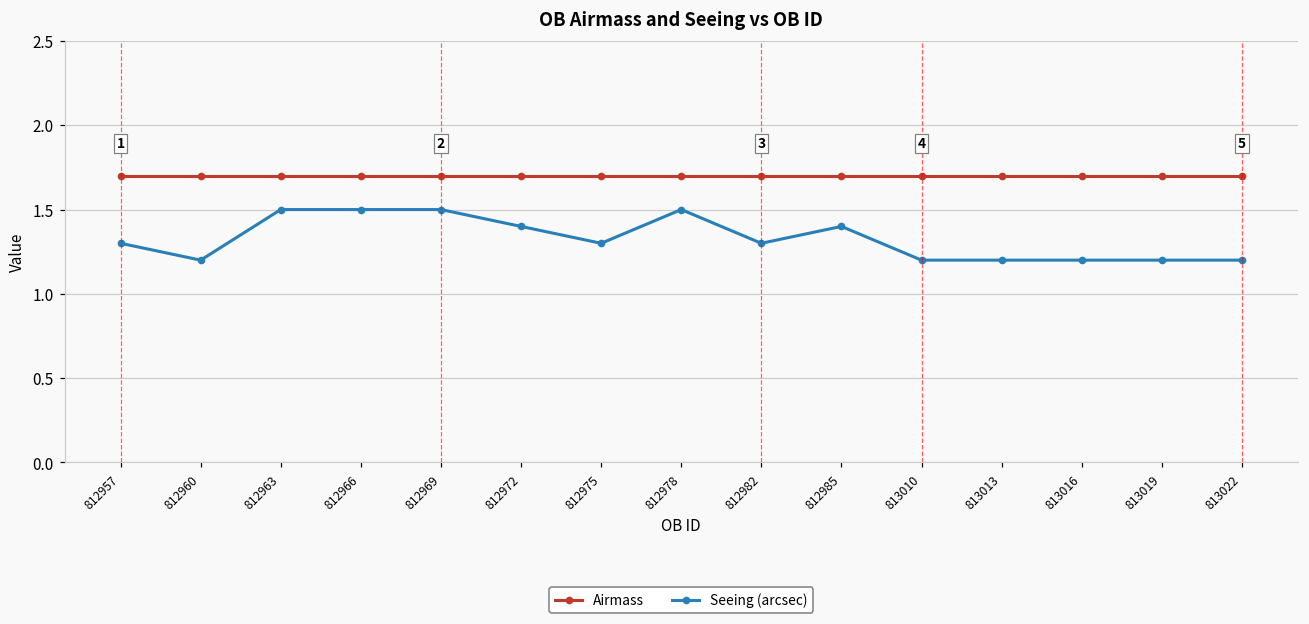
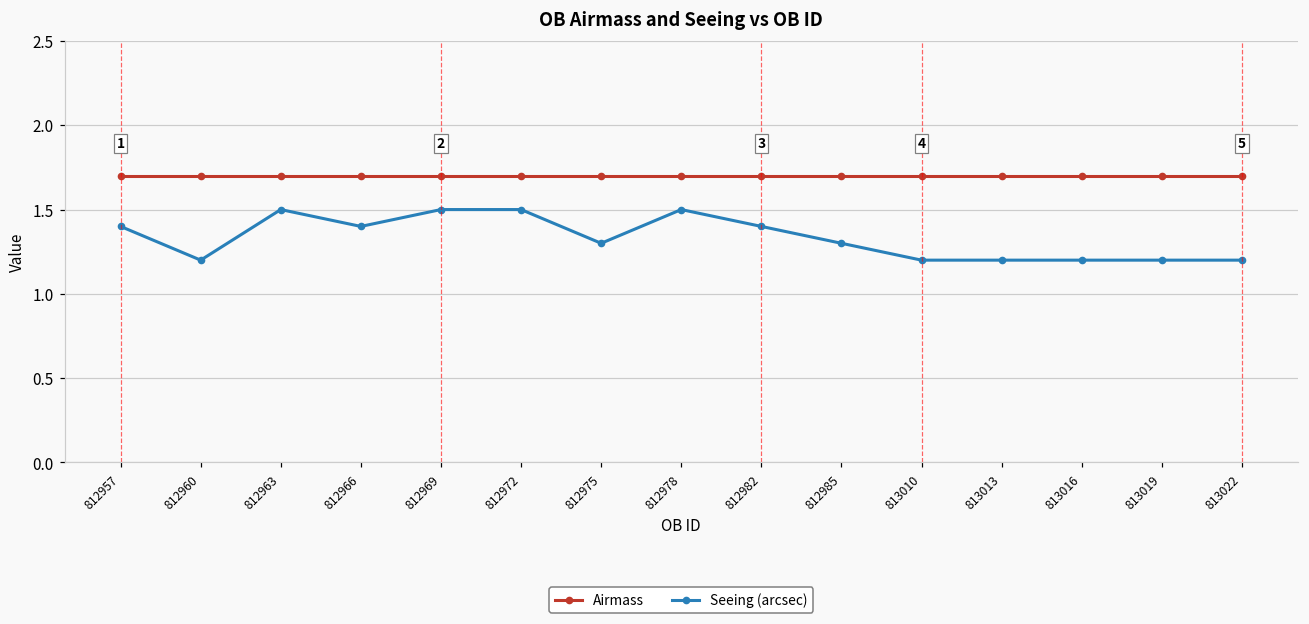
  {
    "Airmass": {
      "812960": 1.7,
      "812963": 1.7,
      "812966": 1.7,
      "812972": 1.7,
      "812975": 1.7,
      "812978": 1.7,
      "812985": 1.7,
      "813013": 1.7,
      "813016": 1.7,
      "813019": 1.7
    },
    "Seeing (arcsec)": {
-     "812957": 1.3,
+     "812957": 1.4,
      "812960": 1.2,
      "812963": 1.5,
-     "812966": 1.5,
+     "812966": 1.4,
      "812969": 1.5,
-     "812972": 1.4,
+     "812972": 1.5,
      "812975": 1.3,
      "812978": 1.5,
-     "812982": 1.3,
-     "812985": 1.4,
+     "812982": 1.4,
+     "812985": 1.3,
      "813010": 1.2,
      "813013": 1.2,
      "813016": 1.2,
      "813019": 1.2,
      "813022": 1.2
    }
  }
